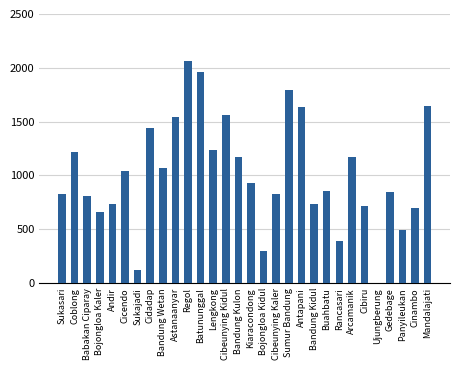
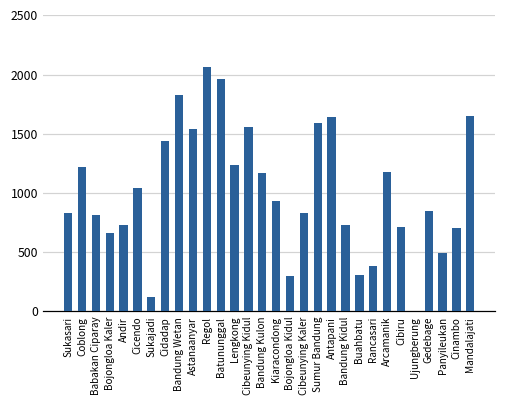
  {
    "Sukasari": 830,
    "Coblong": 1220,
    "Babakan Ciparay": 810,
    "Bojongloa Kaler": 660,
    "Andir": 730,
    "Cicendo": 1040,
    "Sukajadi": 120,
    "Cidadap": 1440,
-   "Bandung Wetan": 1070,
+   "Bandung Wetan": 1830,
    "Astanaanyar": 1540,
    "Regol": 2060,
    "Batununggal": 1960,
    "Lengkong": 1240,
    "Cibeunying Kidul": 1560,
    "Bandung Kulon": 1170,
    "Kiaracondong": 930,
    "Bojongloa Kidul": 300,
    "Cibeunying Kaler": 830,
-   "Sumur Bandung": 1790,
+   "Sumur Bandung": 1590,
    "Antapani": 1640,
    "Bandung Kidul": 730,
-   "Buahbatu": 850,
+   "Buahbatu": 310,
    "Rancasari": 390,
    "Arcamanik": 1170,
    "Cibiru": 720,
    "Ujungberung": 0,
    "Gedebage": 850,
    "Panyileukan": 490,
    "Cinambo": 700,
    "Mandalajati": 1650
  }
